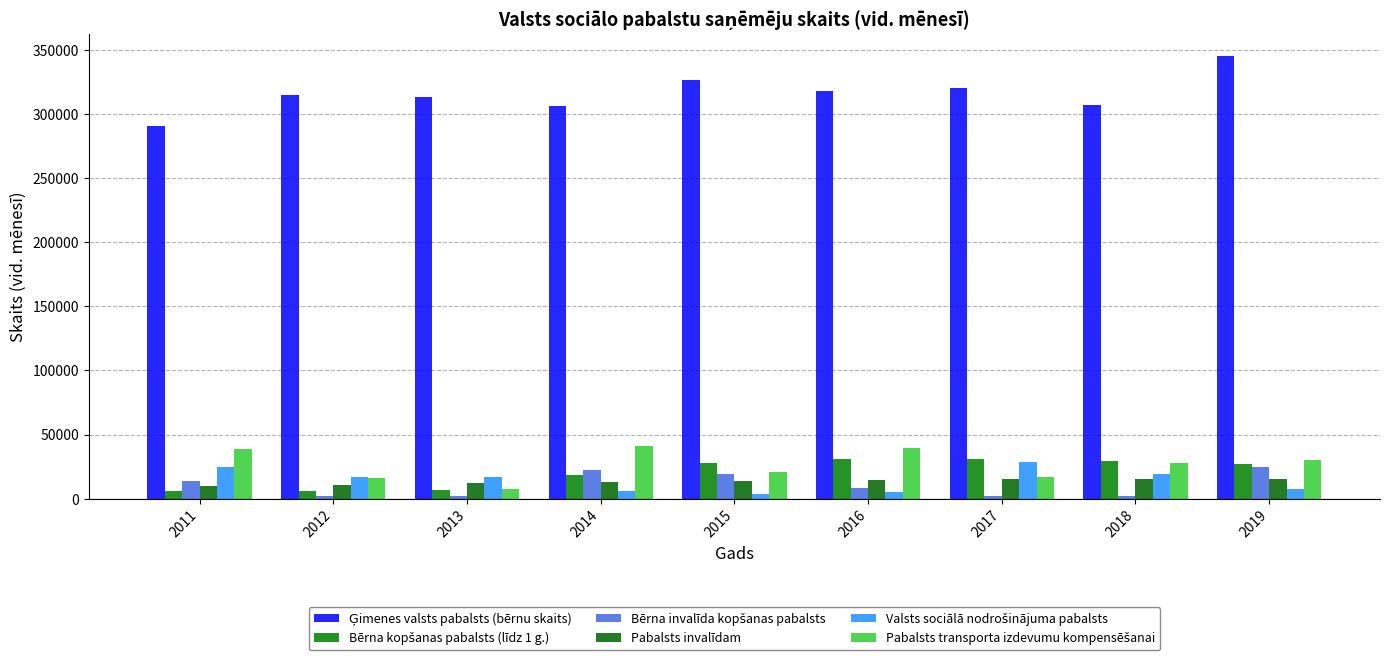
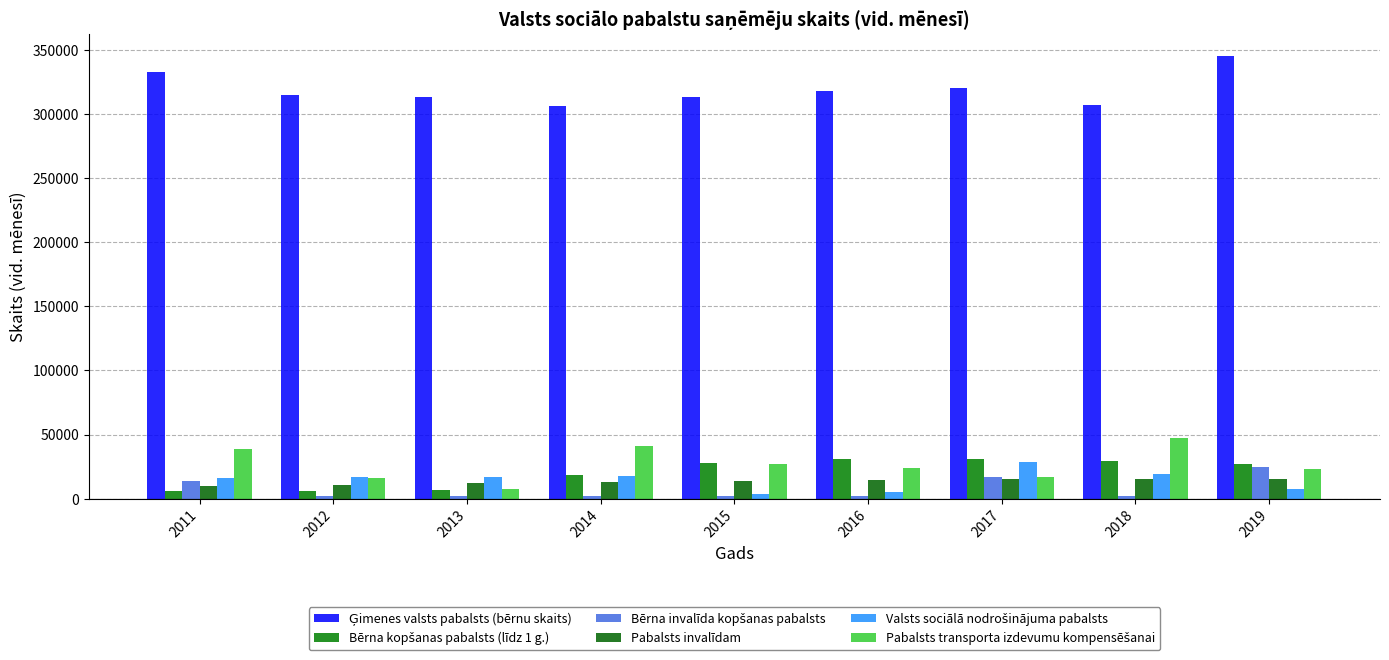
  {
    "Ģimenes valsts pabalsts (bērnu skaits)": {
-     "2011": 291000,
+     "2011": 332000,
      "2012": 315000,
      "2013": 313000,
      "2014": 306000,
-     "2015": 327000,
+     "2015": 313000,
      "2016": 318000,
      "2017": 320000,
      "2018": 307000,
      "2019": 345000
    },
    "Bērna invalīda kopšanas pabalsts": {
      "2011": 14000,
-     "2014": 23000,
-     "2015": 19000,
-     "2016": 9000,
-     "2017": 2000,
+     "2014": 2000,
+     "2015": 2000,
+     "2016": 2000,
+     "2017": 17000,
      "2018": 2000,
      "2019": 25000
    },
    "Valsts sociālā nodrošinājuma pabalsts": {
-     "2011": 25000,
+     "2011": 16000,
      "2012": 17000,
      "2013": 17000,
-     "2014": 6000,
+     "2014": 17000,
      "2015": 4000,
      "2016": 5000,
      "2017": 29000,
      "2018": 19000,
      "2019": 8000
    },
    "Pabalsts transporta izdevumu kompensēšanai": {
      "2011": 39000,
      "2012": 16000,
      "2013": 8000,
      "2014": 41000,
-     "2015": 21000,
-     "2016": 40000,
+     "2015": 27000,
+     "2016": 24000,
      "2017": 17000,
-     "2018": 28000,
-     "2019": 30000
+     "2018": 48000,
+     "2019": 23000
    }
  }
